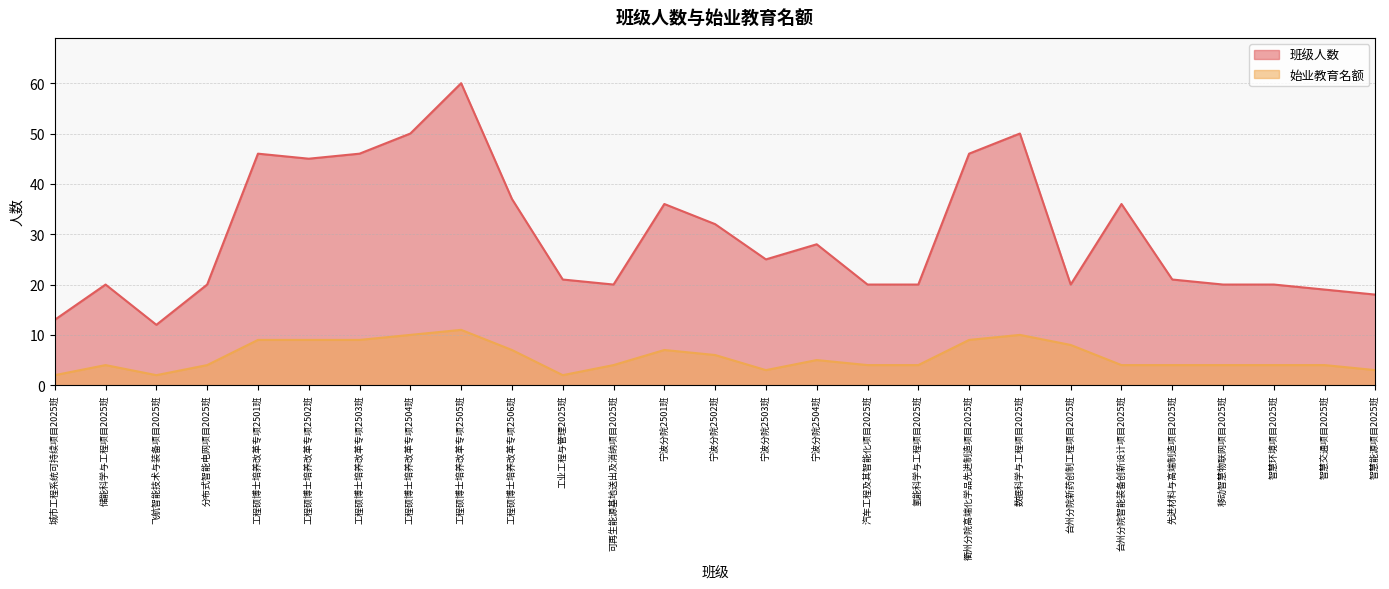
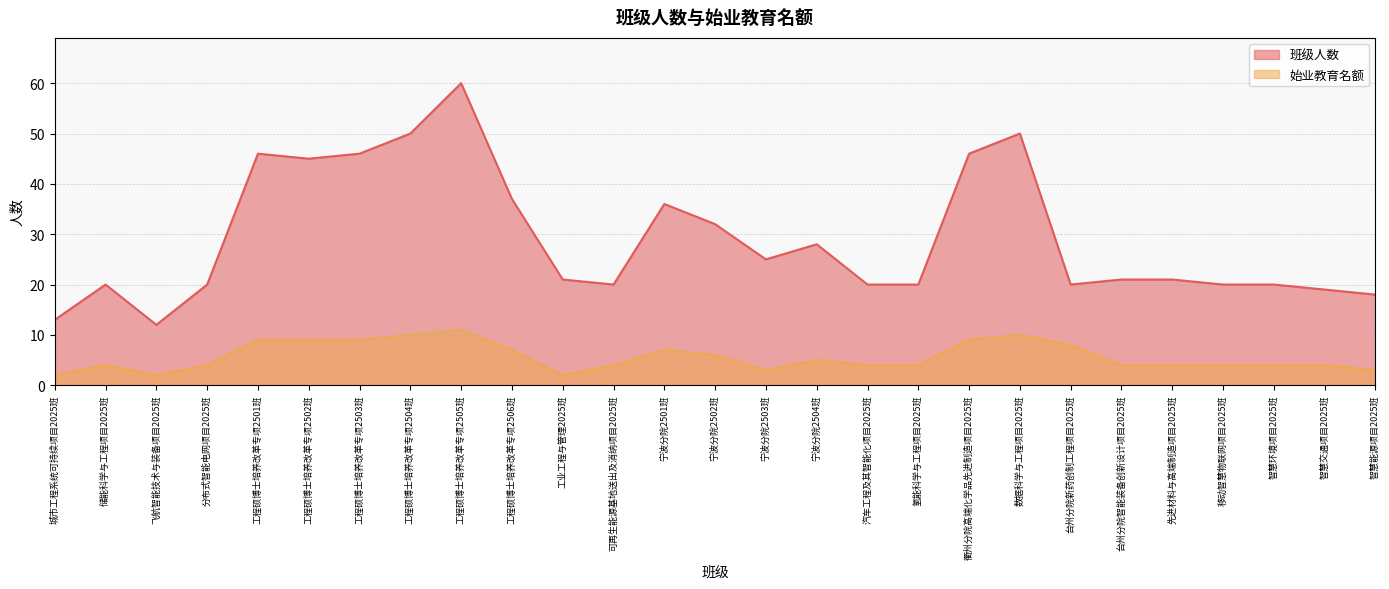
  {
    "班级人数": {
      "城市工程系统可持续项目2025班": 13,
      "储能科学与工程项目2025班": 20,
      "飞航智能技术与装备项目2025班": 12,
      "分布式智能电网项目2025班": 20,
      "工程硕博士培养改革专项2501班": 46,
      "工程硕博士培养改革专项2502班": 45,
      "工程硕博士培养改革专项2503班": 46,
      "工程硕博士培养改革专项2504班": 50,
      "工程硕博士培养改革专项2505班": 60,
      "工程硕博士培养改革专项2506班": 37,
      "工业工程与管理2025班": 21,
      "可再生能源基地送出及消纳项目2025班": 20,
      "宁波分院2501班": 36,
      "宁波分院2502班": 32,
      "宁波分院2503班": 25,
      "宁波分院2504班": 28,
      "汽车工程及其智能化项目2025班": 20,
      "氢能科学与工程项目2025班": 20,
      "衢州分院高端化学品先进制造项目2025班": 46,
      "数据科学与工程项目2025班": 50,
      "台州分院新药创制工程项目2025班": 20,
-     "台州分院智能装备创新设计项目2025班": 36,
+     "台州分院智能装备创新设计项目2025班": 21,
      "先进材料与高端制造项目2025班": 21,
      "移动智慧物联网项目2025班": 20,
      "智慧环境项目2025班": 20,
      "智慧交通项目2025班": 19,
      "智慧能源项目2025班": 18
    },
    "始业教育名额": {
      "城市工程系统可持续项目2025班": 2,
      "储能科学与工程项目2025班": 4,
      "飞航智能技术与装备项目2025班": 2,
      "分布式智能电网项目2025班": 4,
      "工程硕博士培养改革专项2501班": 9,
      "工程硕博士培养改革专项2502班": 9,
      "工程硕博士培养改革专项2503班": 9,
      "工程硕博士培养改革专项2504班": 10,
      "工程硕博士培养改革专项2505班": 11,
      "工程硕博士培养改革专项2506班": 7,
      "工业工程与管理2025班": 2,
      "可再生能源基地送出及消纳项目2025班": 4,
      "宁波分院2501班": 7,
      "宁波分院2502班": 6,
      "宁波分院2503班": 3,
      "宁波分院2504班": 5,
      "汽车工程及其智能化项目2025班": 4,
      "氢能科学与工程项目2025班": 4,
      "衢州分院高端化学品先进制造项目2025班": 9,
      "数据科学与工程项目2025班": 10,
      "台州分院新药创制工程项目2025班": 8,
      "台州分院智能装备创新设计项目2025班": 4,
      "先进材料与高端制造项目2025班": 4,
      "移动智慧物联网项目2025班": 4,
      "智慧环境项目2025班": 4,
      "智慧交通项目2025班": 4,
      "智慧能源项目2025班": 3
    }
  }
